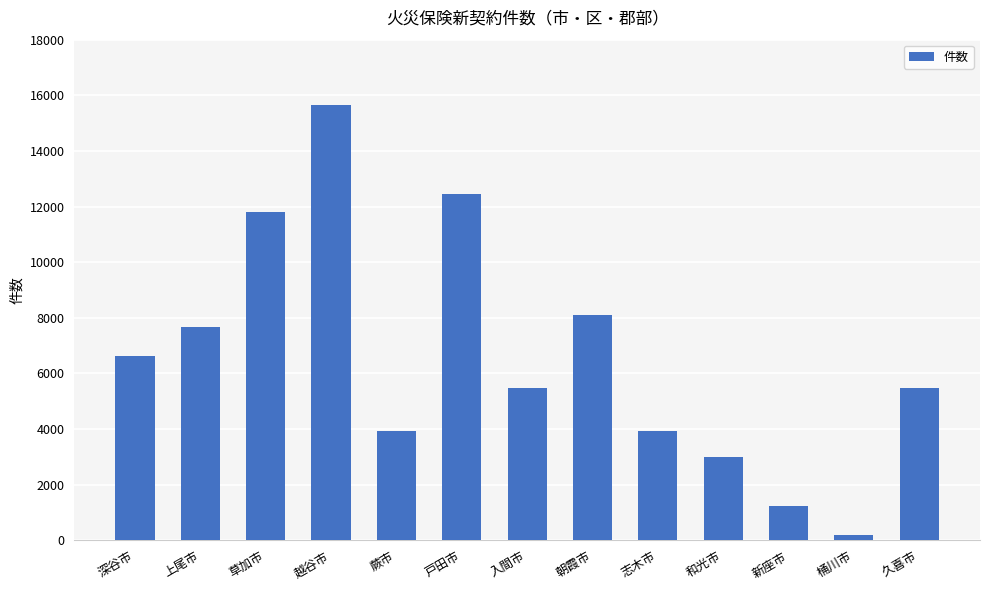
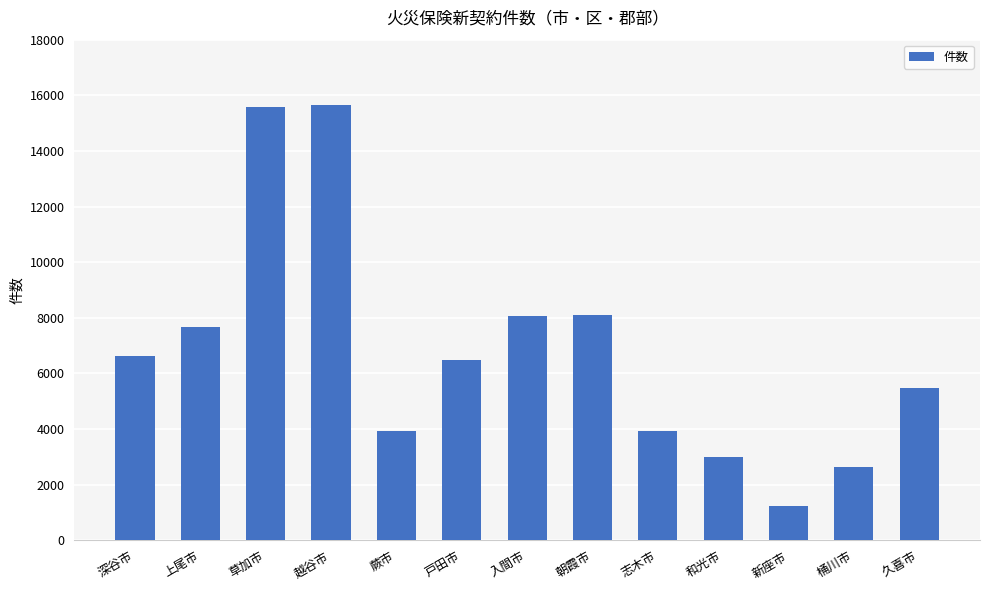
  {
    "深谷市": 6600,
    "上尾市": 7700,
-   "草加市": 11800,
+   "草加市": 15600,
    "越谷市": 15600,
    "蕨市": 3900,
-   "戸田市": 12400,
-   "入間市": 5500,
+   "戸田市": 6500,
+   "入間市": 8100,
    "朝霞市": 8100,
    "志木市": 3900,
    "和光市": 3000,
    "新座市": 1200,
-   "桶川市": 200,
+   "桶川市": 2600,
    "久喜市": 5500
  }
